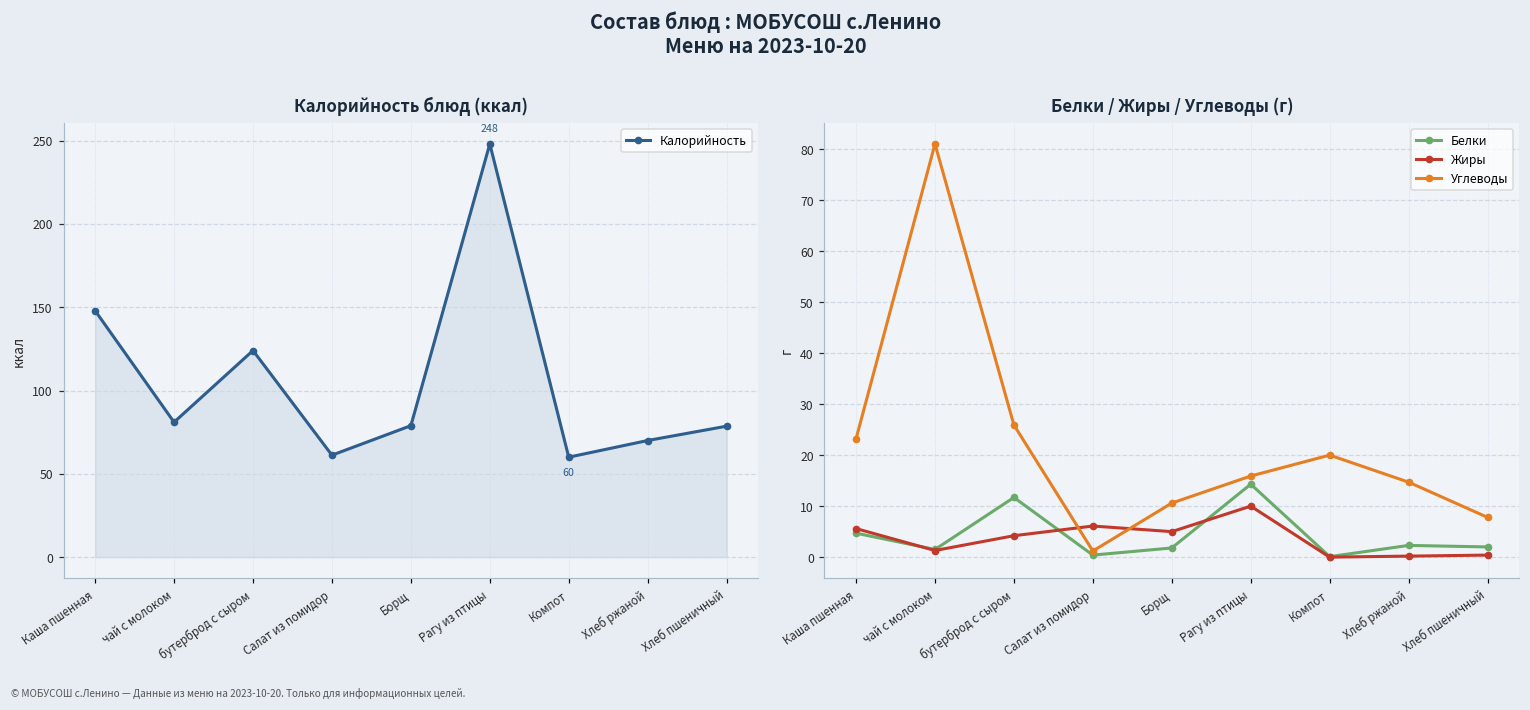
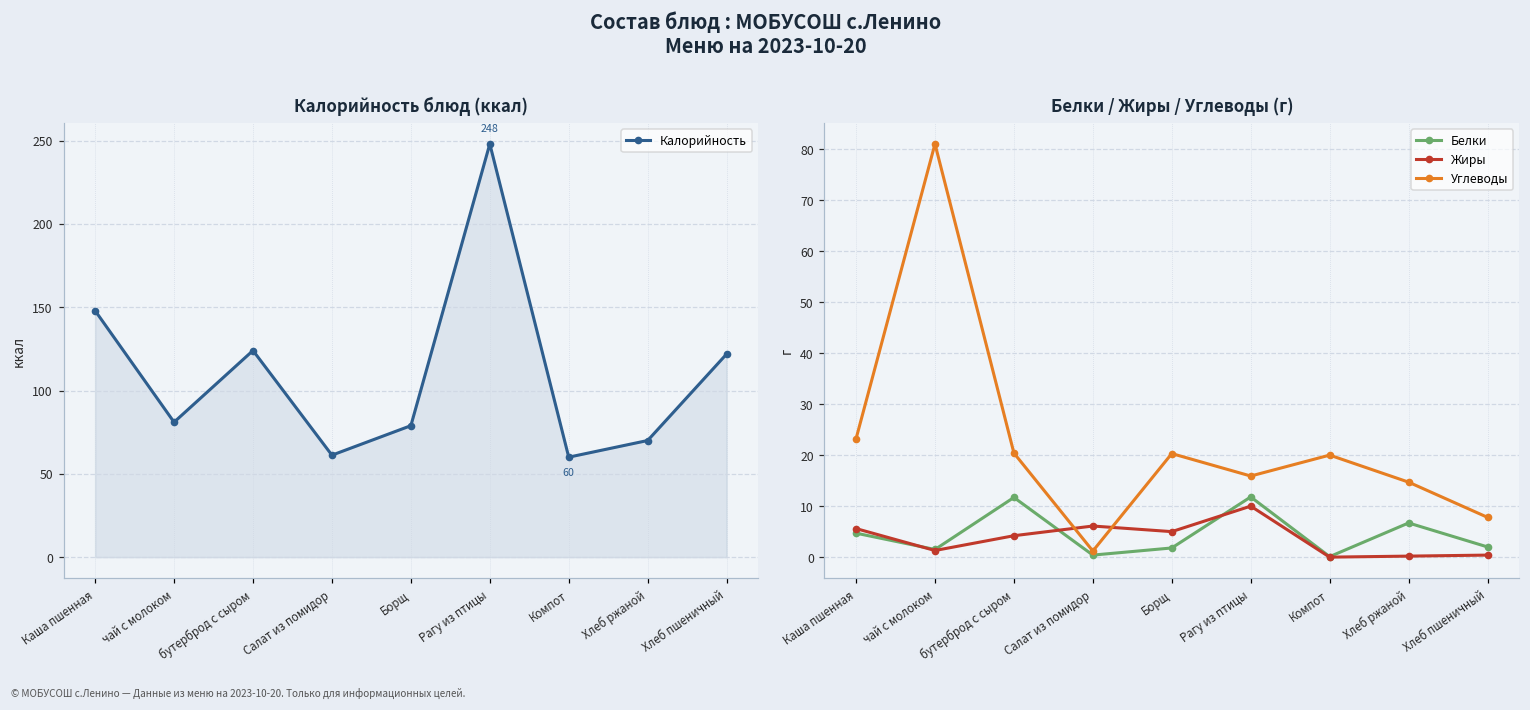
  {
    "Калорийность блюд (ккал)": {
      "Каша пшенная": 148,
      "чай с молоком": 81,
      "бутерброд с сыром": 124,
      "Салат из помидор": 61,
      "Борщ": 79,
      "Хлеб ржаной": 70,
-     "Хлеб пшеничный": 79
+     "Хлеб пшеничный": 122
    },
    "Белки / Жиры / Углеводы (г)": {
      "Белки": {
        "Каша пшенная": 5,
        "бутерброд с сыром": 12,
        "Салат из помидор": 0,
        "Борщ": 2,
-       "Рагу из птицы": 14,
-       "Хлеб ржаной": 2,
+       "Рагу из птицы": 12,
+       "Хлеб ржаной": 7,
        "Хлеб пшеничный": 2
      },
      "Жиры": {
        "Каша пшенная": 6,
        "бутерброд с сыром": 4,
        "Салат из помидор": 6,
        "Борщ": 5,
        "Рагу из птицы": 10,
        "Хлеб ржаной": 0,
        "Хлеб пшеничный": 0
      },
      "Углеводы": {
        "Каша пшенная": 23,
        "чай с молоком": 81,
-       "бутерброд с сыром": 26,
+       "бутерброд с сыром": 20,
        "Салат из помидор": 1,
-       "Борщ": 11,
+       "Борщ": 20,
        "Рагу из птицы": 16,
        "Компот": 20,
        "Хлеб ржаной": 15,
        "Хлеб пшеничный": 8
      }
    }
  }
